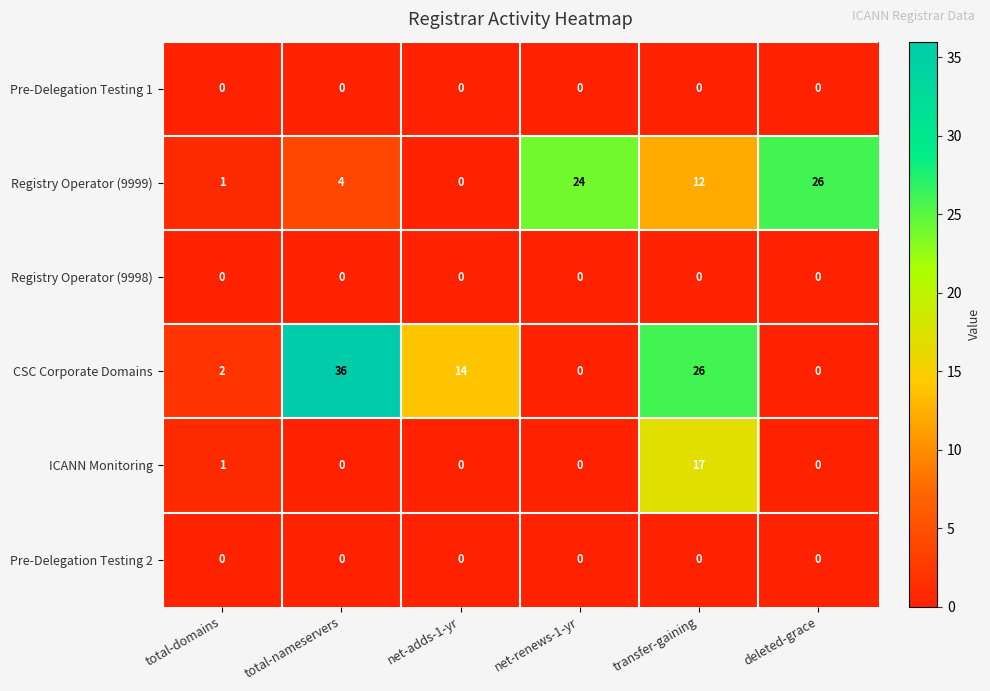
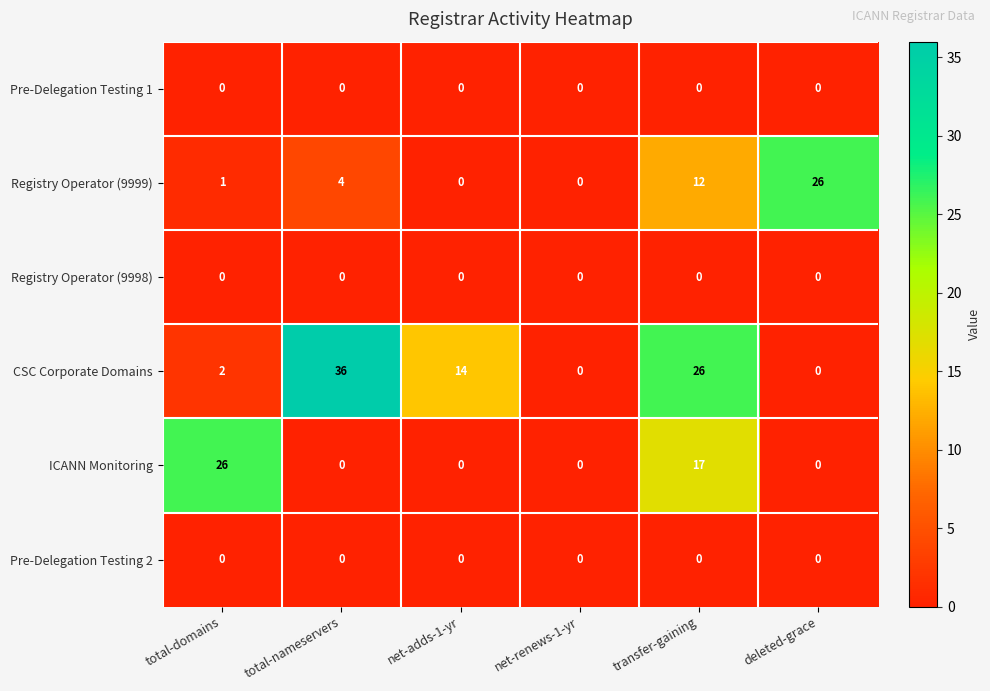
  {
    "Pre-Delegation Testing 1": {
      "total-domains": 0,
      "total-nameservers": 0,
      "net-adds-1-yr": 0,
      "net-renews-1-yr": 0,
      "transfer-gaining": 0,
      "deleted-grace": 0
    },
    "Registry Operator (9999)": {
      "total-domains": 1,
      "total-nameservers": 4,
      "net-adds-1-yr": 0,
-     "net-renews-1-yr": 24,
+     "net-renews-1-yr": 0,
      "transfer-gaining": 12,
      "deleted-grace": 26
    },
    "Registry Operator (9998)": {
      "total-domains": 0,
      "total-nameservers": 0,
      "net-adds-1-yr": 0,
      "net-renews-1-yr": 0,
      "transfer-gaining": 0,
      "deleted-grace": 0
    },
    "CSC Corporate Domains": {
      "total-domains": 2,
      "total-nameservers": 36,
      "net-adds-1-yr": 14,
      "net-renews-1-yr": 0,
      "transfer-gaining": 26,
      "deleted-grace": 0
    },
    "ICANN Monitoring": {
-     "total-domains": 1,
+     "total-domains": 26,
      "total-nameservers": 0,
      "net-adds-1-yr": 0,
      "net-renews-1-yr": 0,
      "transfer-gaining": 17,
      "deleted-grace": 0
    },
    "Pre-Delegation Testing 2": {
      "total-domains": 0,
      "total-nameservers": 0,
      "net-adds-1-yr": 0,
      "net-renews-1-yr": 0,
      "transfer-gaining": 0,
      "deleted-grace": 0
    }
  }
